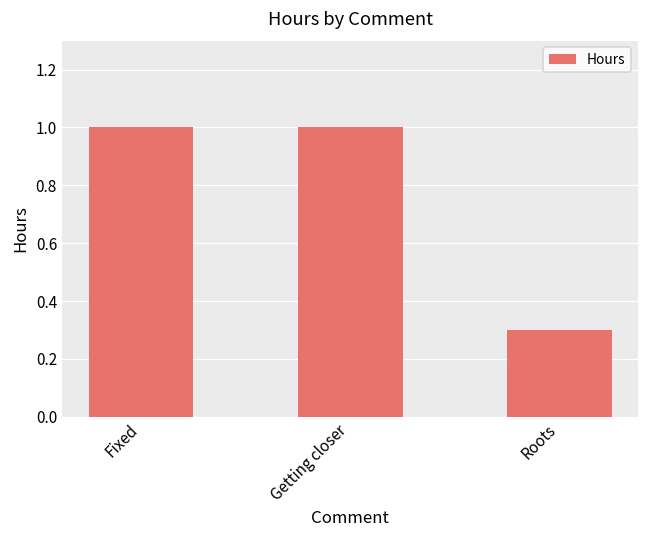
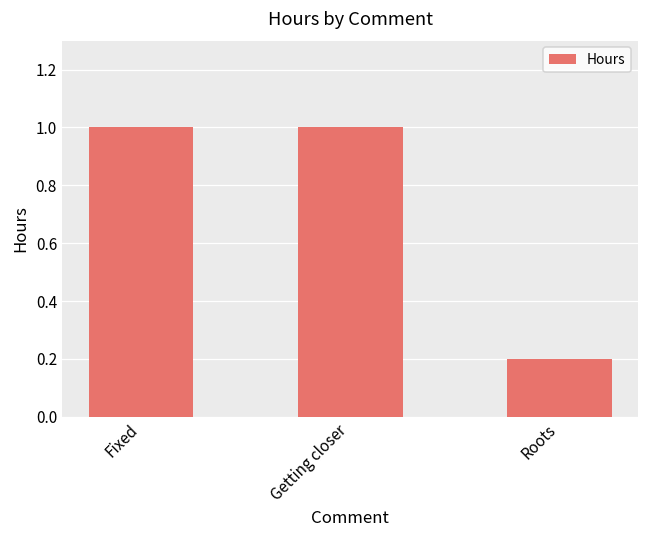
  {
    "Fixed": 1.0,
    "Getting closer": 1.0,
-   "Roots": 0.3
+   "Roots": 0.2
  }
